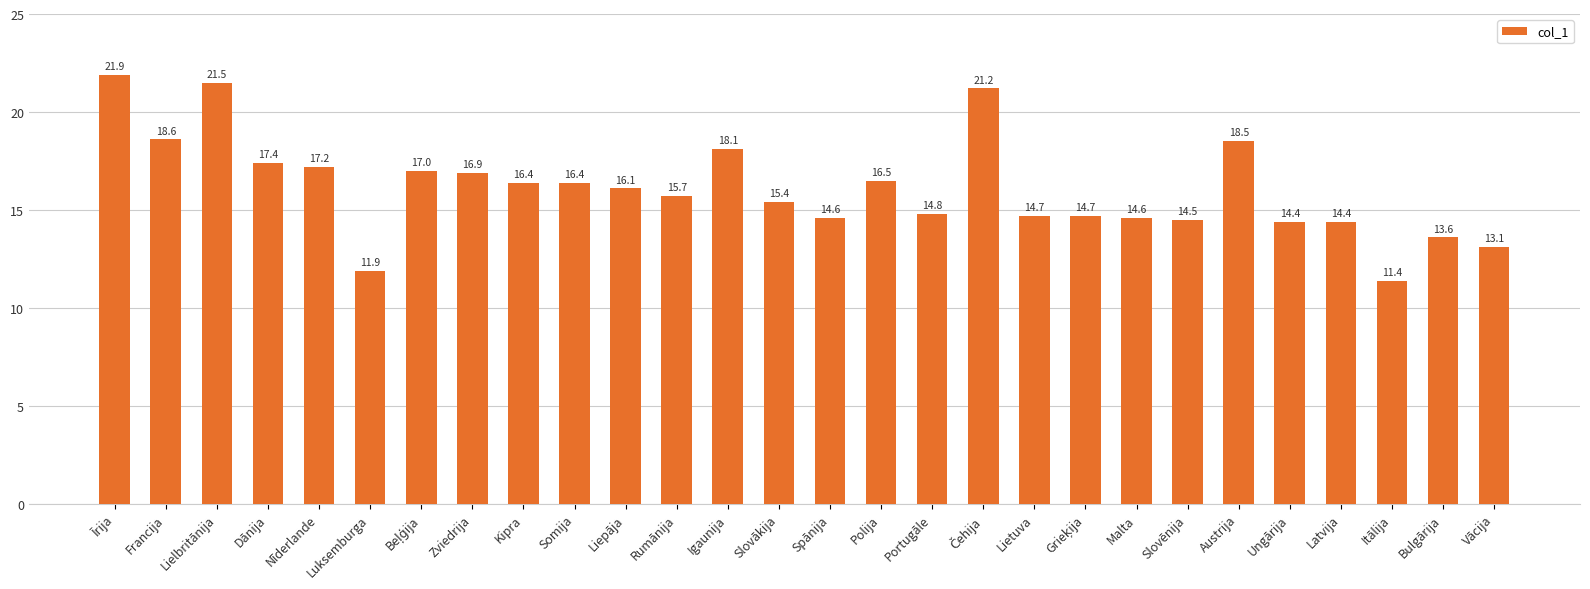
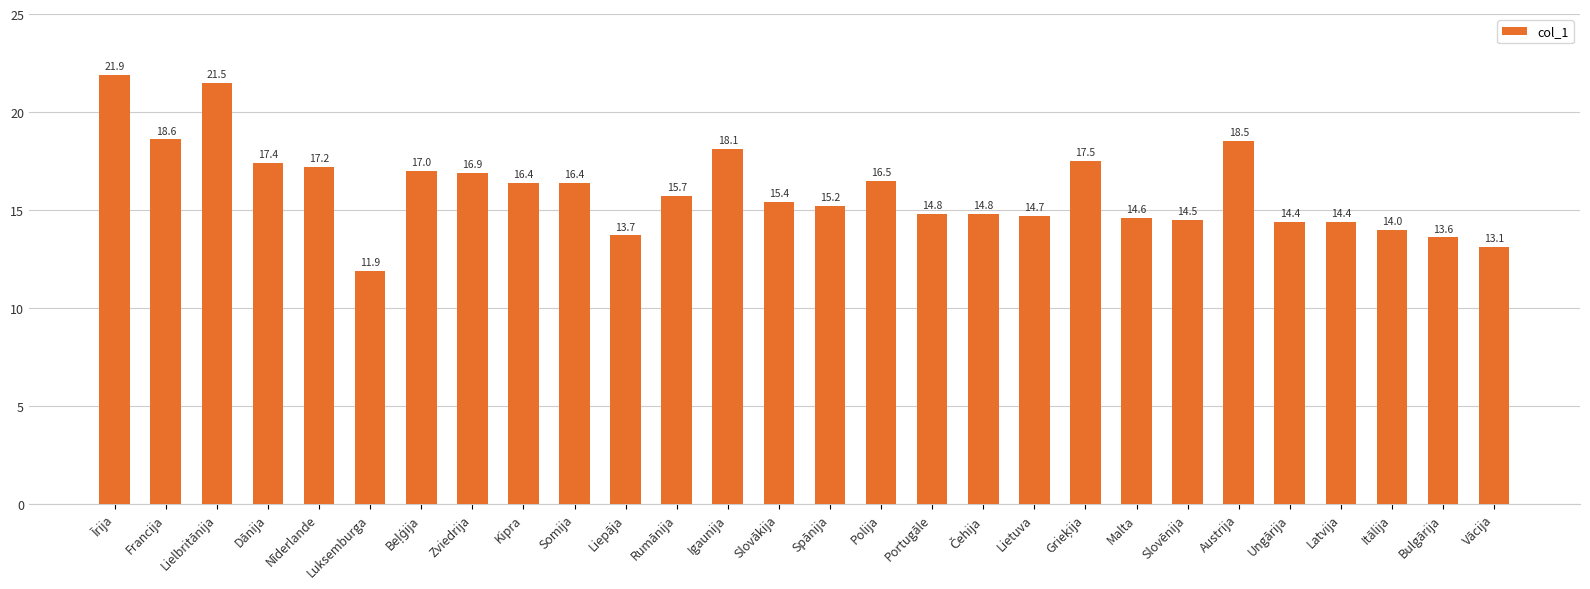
  {
    "Īrija": 21.9,
    "Francija": 18.6,
    "Lielbritānija": 21.5,
    "Dānija": 17.4,
    "Nīderlande": 17.2,
    "Luksemburga": 11.9,
    "Beļģija": 17.0,
    "Zviedrija": 16.9,
    "Kipra": 16.4,
    "Somija": 16.4,
-   "Liepāja": 16.1,
+   "Liepāja": 13.7,
    "Rumānija": 15.7,
    "Igaunija": 18.1,
    "Slovākija": 15.4,
-   "Spānija": 14.6,
+   "Spānija": 15.2,
    "Polija": 16.5,
    "Portugāle": 14.8,
-   "Čehija": 21.2,
+   "Čehija": 14.8,
    "Lietuva": 14.7,
-   "Grieķija": 14.7,
+   "Grieķija": 17.5,
    "Malta": 14.6,
    "Slovēnija": 14.5,
    "Austrija": 18.5,
    "Ungārija": 14.4,
    "Latvija": 14.4,
-   "Itālija": 11.4,
+   "Itālija": 14.0,
    "Bulgārija": 13.6,
    "Vācija": 13.1
  }
